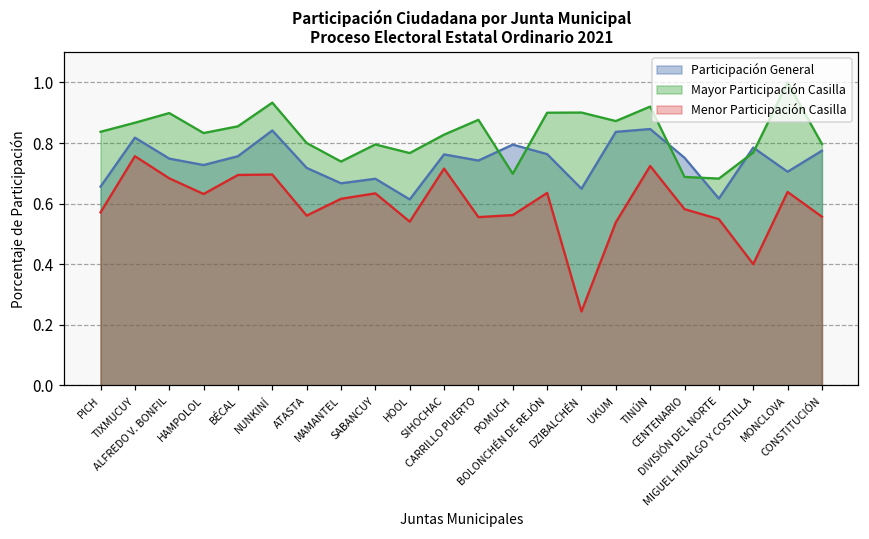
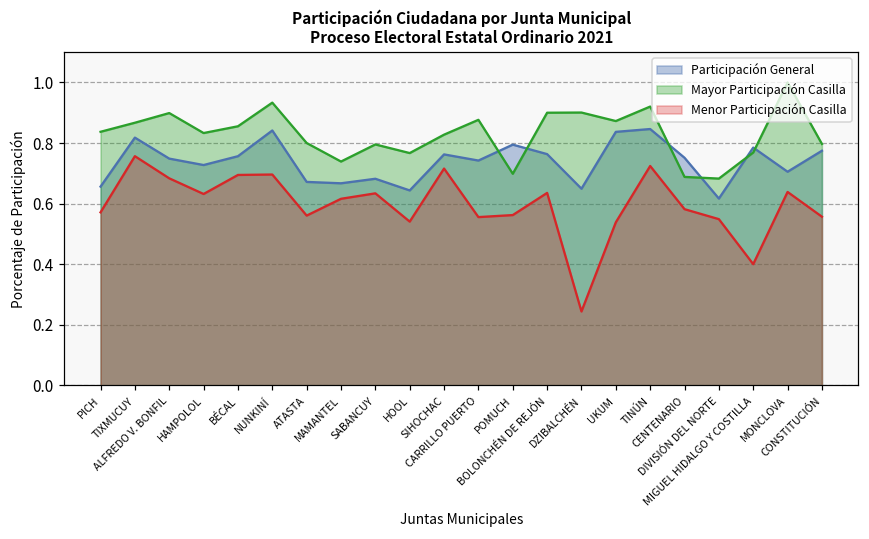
  {
    "Participación General": {
      "PICH": 0.66,
      "TIXMUCUY": 0.82,
      "ALFREDO V. BONFIL": 0.75,
      "HAMPOLOL": 0.73,
      "BÉCAL": 0.76,
      "NUNKINÍ": 0.84,
-     "ATASTA": 0.72,
+     "ATASTA": 0.67,
      "MAMANTEL": 0.67,
      "SABANCUY": 0.68,
-     "HOOL": 0.61,
+     "HOOL": 0.64,
      "SIHOCHAC": 0.76,
      "CARRILLO PUERTO": 0.74,
      "POMUCH": 0.79,
      "BOLONCHÉN DE REJÓN": 0.76,
      "DZIBALCHÉN": 0.65,
      "UKUM": 0.84,
      "TINÚN": 0.85,
      "CENTENARIO": 0.75,
      "DIVISIÓN DEL NORTE": 0.62,
      "MIGUEL HIDALGO Y COSTILLA": 0.78,
      "MONCLOVA": 0.71,
      "CONSTITUCIÓN": 0.77
    },
    "Mayor Participación Casilla": {
      "PICH": 0.84,
      "TIXMUCUY": 0.87,
      "ALFREDO V. BONFIL": 0.90,
      "HAMPOLOL": 0.83,
      "BÉCAL": 0.86,
      "NUNKINÍ": 0.93,
      "ATASTA": 0.80,
      "MAMANTEL": 0.74,
      "SABANCUY": 0.80,
      "HOOL": 0.77,
      "SIHOCHAC": 0.83,
      "CARRILLO PUERTO": 0.88,
      "POMUCH": 0.70,
      "BOLONCHÉN DE REJÓN": 0.90,
      "DZIBALCHÉN": 0.90,
      "UKUM": 0.87,
      "TINÚN": 0.92,
      "CENTENARIO": 0.69,
      "DIVISIÓN DEL NORTE": 0.68,
      "MIGUEL HIDALGO Y COSTILLA": 0.77,
      "CONSTITUCIÓN": 0.80
    },
    "Menor Participación Casilla": {
      "PICH": 0.57,
      "TIXMUCUY": 0.76,
      "ALFREDO V. BONFIL": 0.68,
      "HAMPOLOL": 0.63,
      "BÉCAL": 0.69,
      "NUNKINÍ": 0.70,
      "ATASTA": 0.56,
      "MAMANTEL": 0.62,
      "SABANCUY": 0.63,
      "HOOL": 0.54,
      "SIHOCHAC": 0.72,
      "CARRILLO PUERTO": 0.56,
      "POMUCH": 0.56,
      "BOLONCHÉN DE REJÓN": 0.64,
      "DZIBALCHÉN": 0.24,
      "UKUM": 0.54,
      "TINÚN": 0.72,
      "CENTENARIO": 0.58,
      "DIVISIÓN DEL NORTE": 0.55,
      "MIGUEL HIDALGO Y COSTILLA": 0.40,
      "MONCLOVA": 0.64,
      "CONSTITUCIÓN": 0.56
    }
  }
